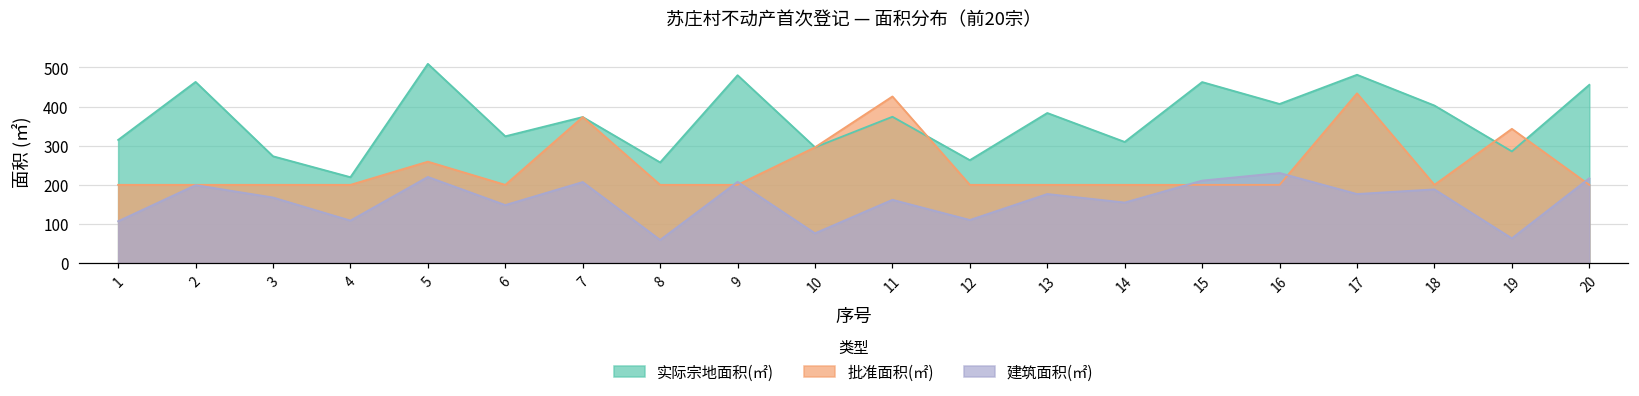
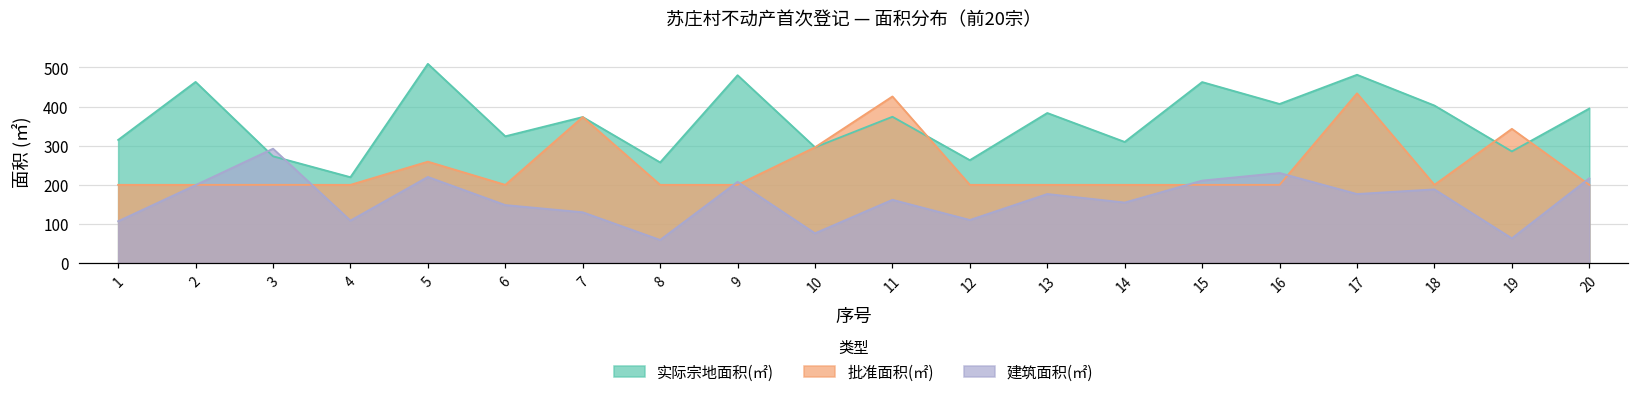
  {
    "实际宗地面积(㎡)": {
      "1": 310,
      "2": 460,
      "3": 270,
      "4": 220,
      "5": 510,
      "6": 320,
      "8": 260,
      "9": 480,
      "11": 370,
      "12": 260,
      "13": 380,
      "14": 310,
      "15": 460,
      "16": 410,
      "17": 480,
      "18": 400,
      "19": 290,
-     "20": 460
+     "20": 390
    },
    "批准面积(㎡)": {
      "1": 200,
      "3": 200,
      "4": 200,
      "5": 260,
      "6": 200,
      "8": 200,
      "9": 200,
      "11": 430,
      "12": 200,
      "13": 200,
      "14": 200,
      "15": 200,
      "16": 200,
      "17": 430,
      "18": 200,
      "19": 340,
      "20": 200
    },
    "建筑面积(㎡)": {
      "1": 110,
-     "3": 170,
+     "3": 290,
      "4": 110,
      "5": 220,
      "6": 150,
-     "7": 210,
+     "7": 130,
      "8": 60,
      "9": 210,
      "10": 80,
      "11": 160,
      "12": 110,
      "13": 180,
      "14": 150,
      "15": 210,
      "16": 230,
      "17": 180,
      "18": 190,
      "19": 60,
      "20": 220
    }
  }
